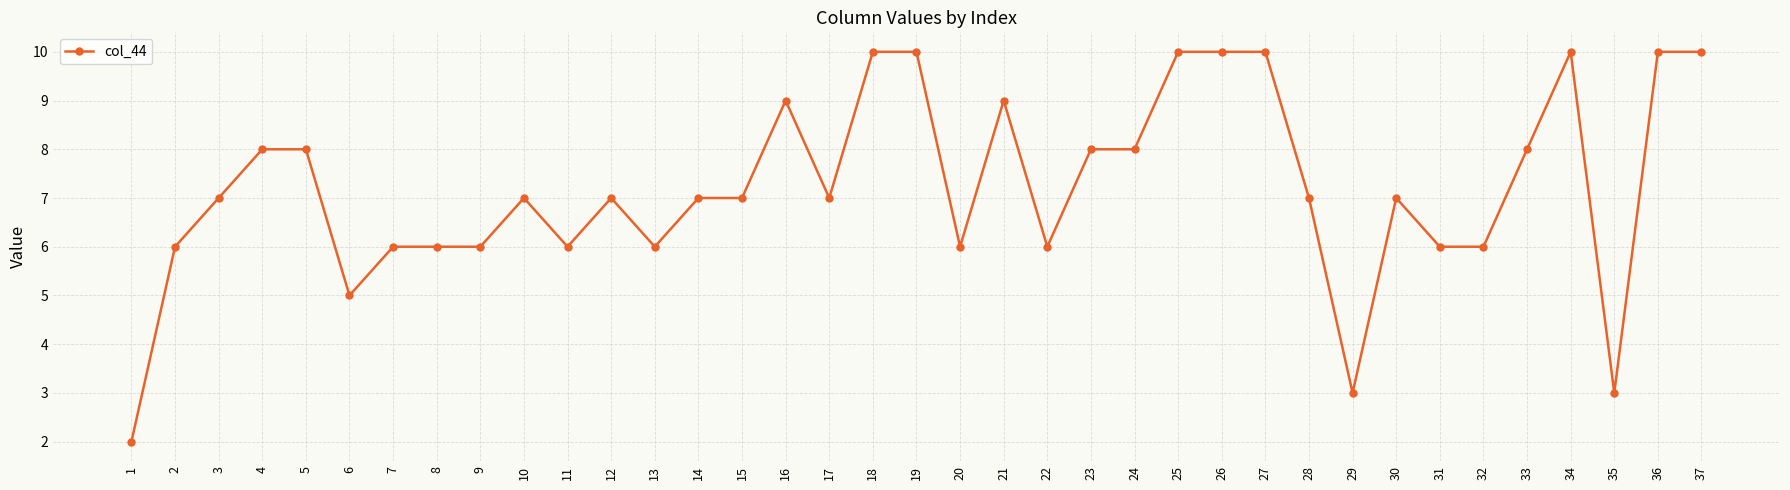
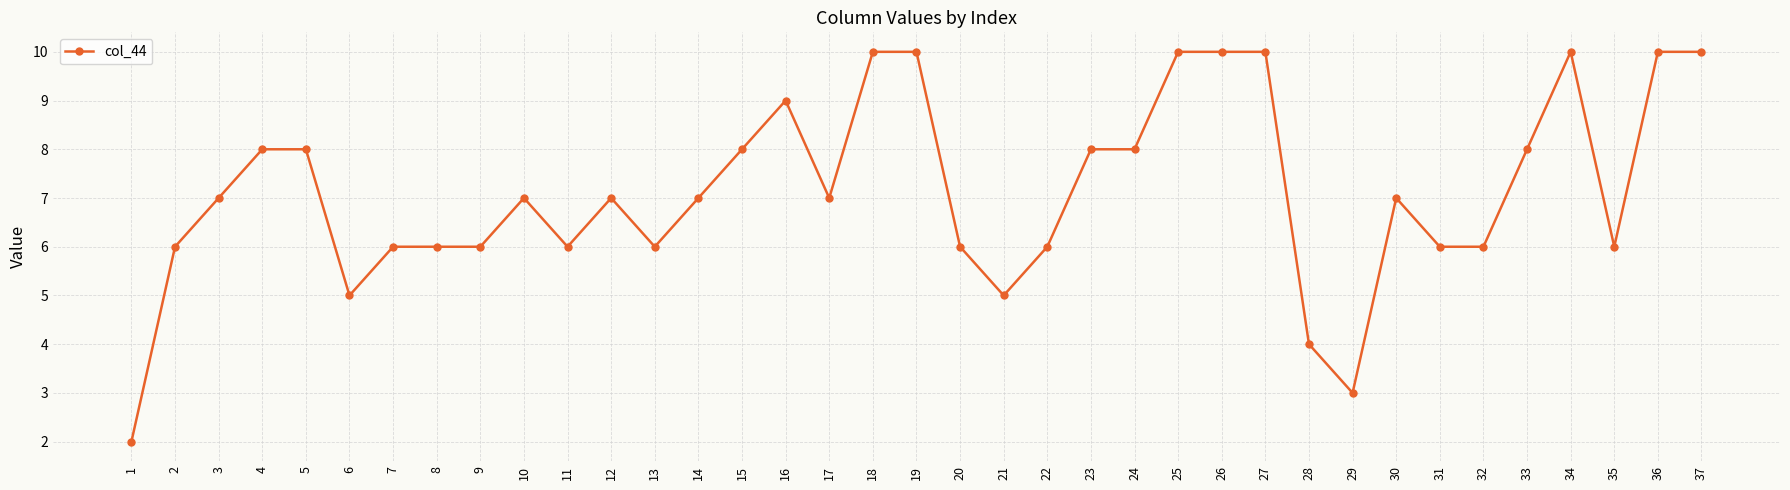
  {
    "1": 2,
    "2": 6,
    "3": 7,
    "4": 8,
    "5": 8,
    "6": 5,
    "7": 6,
    "8": 6,
    "9": 6,
    "10": 7,
    "11": 6,
    "12": 7,
    "13": 6,
    "14": 7,
-   "15": 7,
+   "15": 8,
    "16": 9,
    "17": 7,
    "18": 10,
    "19": 10,
    "20": 6,
-   "21": 9,
+   "21": 5,
    "22": 6,
    "23": 8,
    "24": 8,
    "25": 10,
    "26": 10,
    "27": 10,
-   "28": 7,
+   "28": 4,
    "29": 3,
    "30": 7,
    "31": 6,
    "32": 6,
    "33": 8,
    "34": 10,
-   "35": 3,
+   "35": 6,
    "36": 10,
    "37": 10
  }
